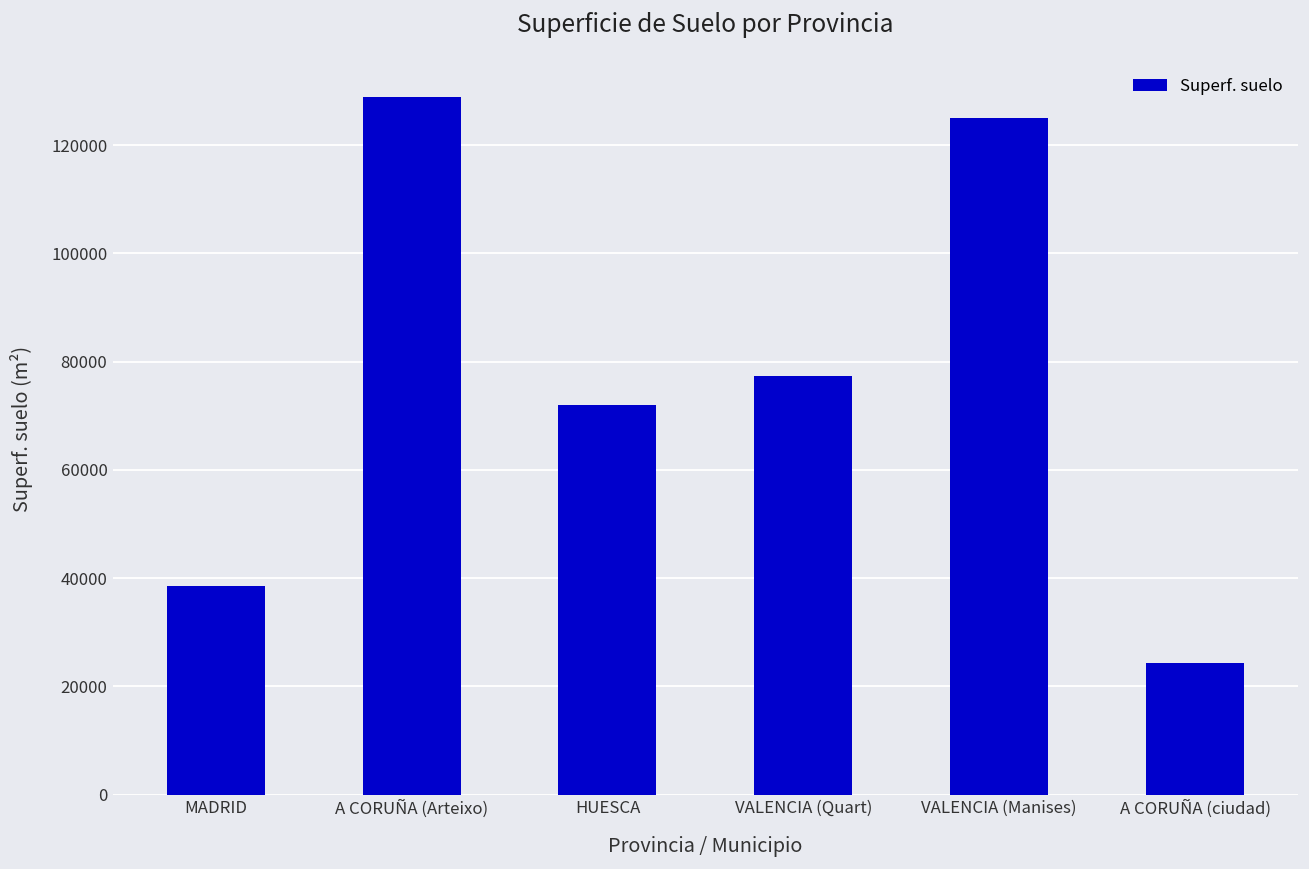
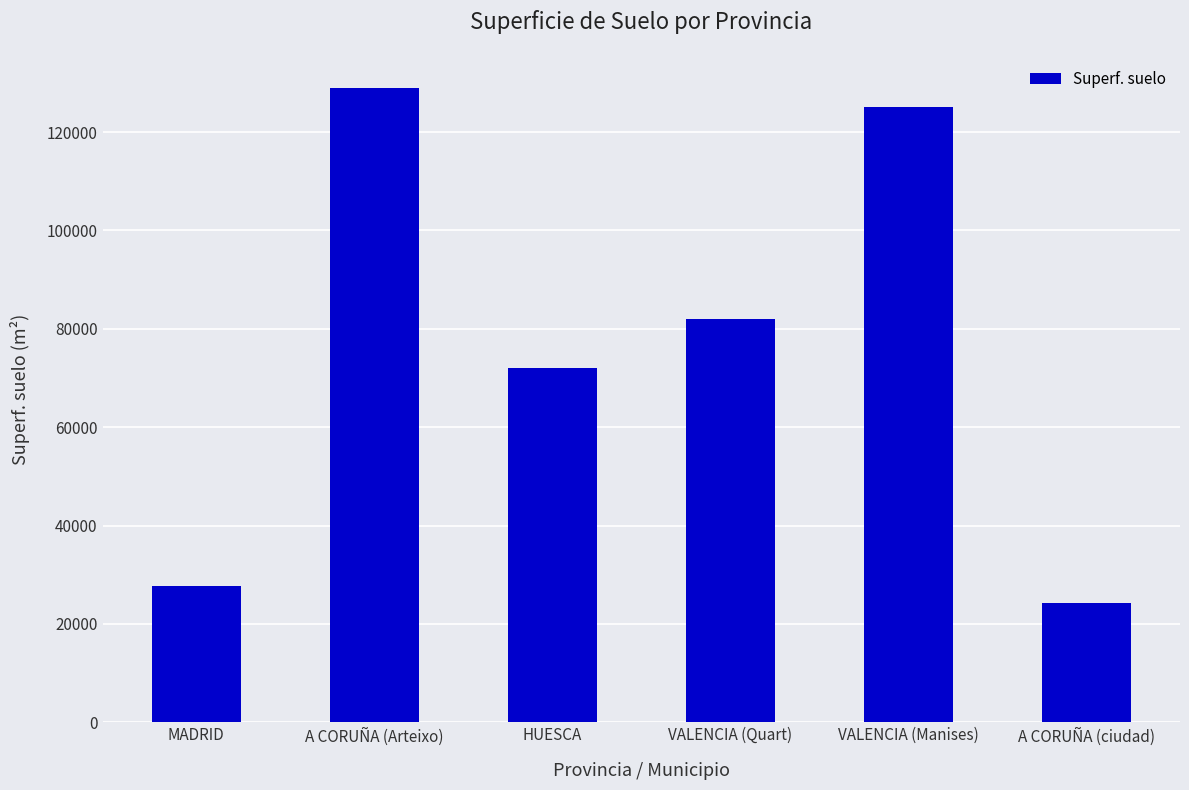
  {
-   "MADRID": 39000,
+   "MADRID": 28000,
    "A CORUÑA (Arteixo)": 129000,
    "HUESCA": 72000,
-   "VALENCIA (Quart)": 77000,
+   "VALENCIA (Quart)": 82000,
    "VALENCIA (Manises)": 125000,
    "A CORUÑA (ciudad)": 24000
  }
